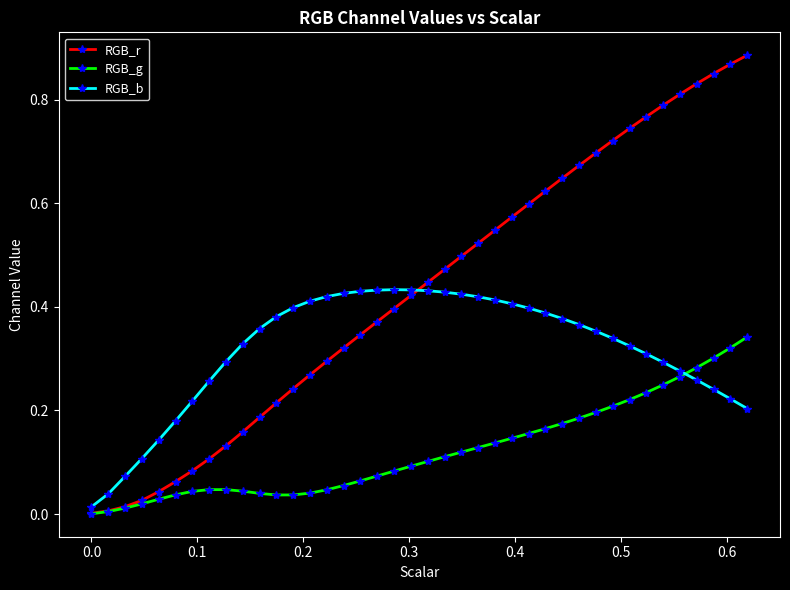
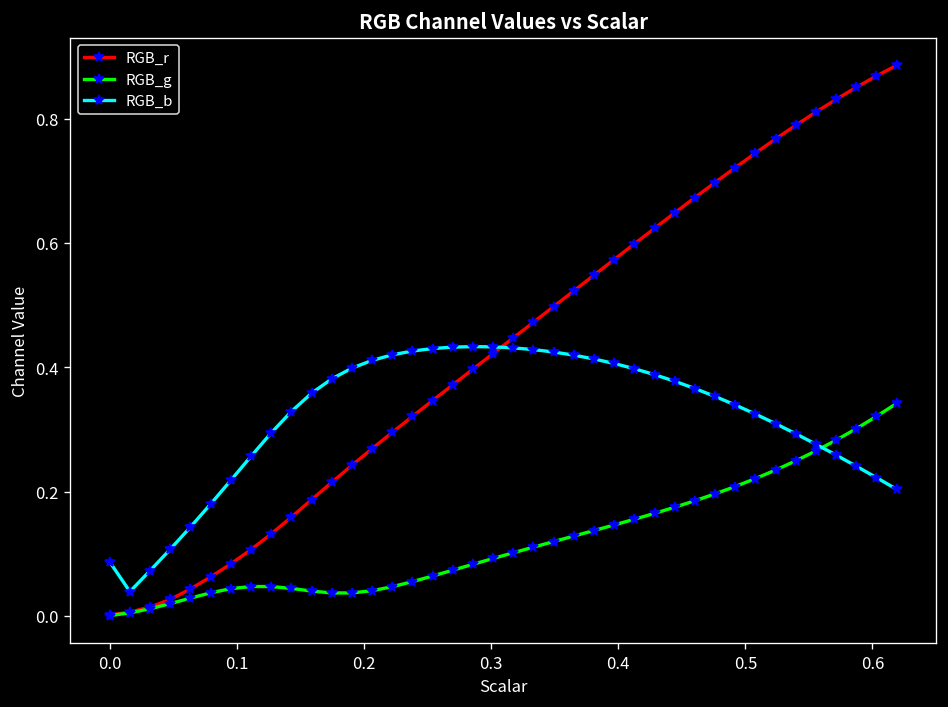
  {
    "RGB_b": {
-     "0.0": 0.01
+     "0.0": 0.09
    }
  }
